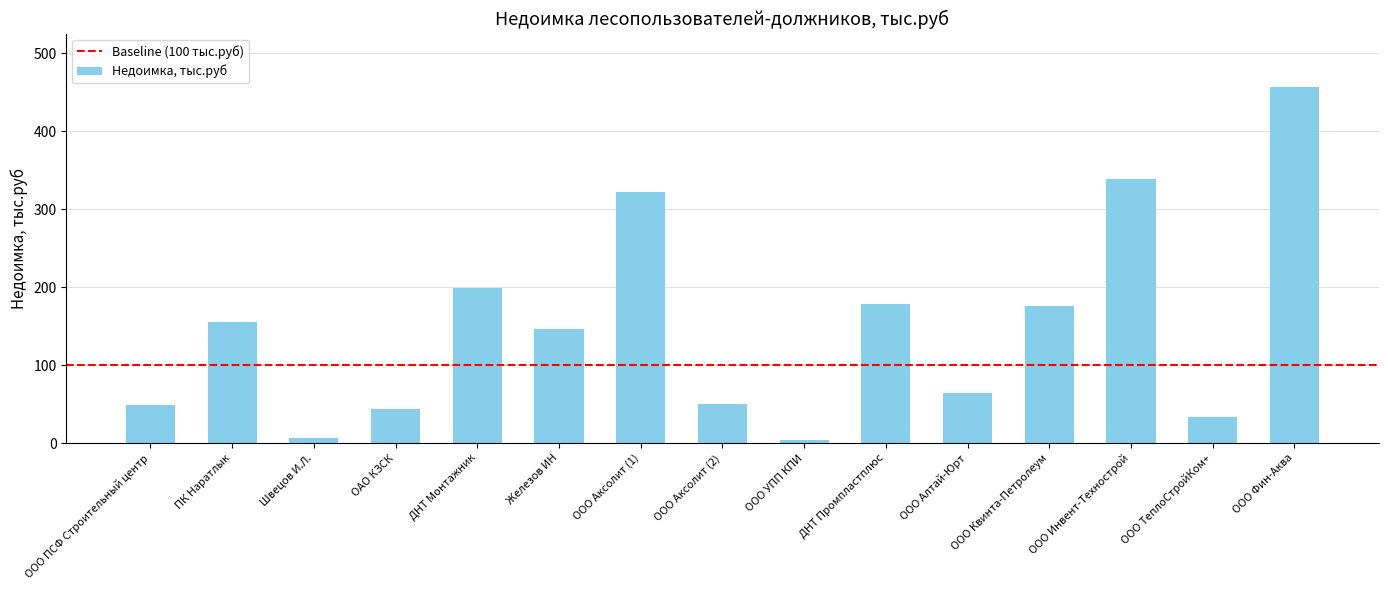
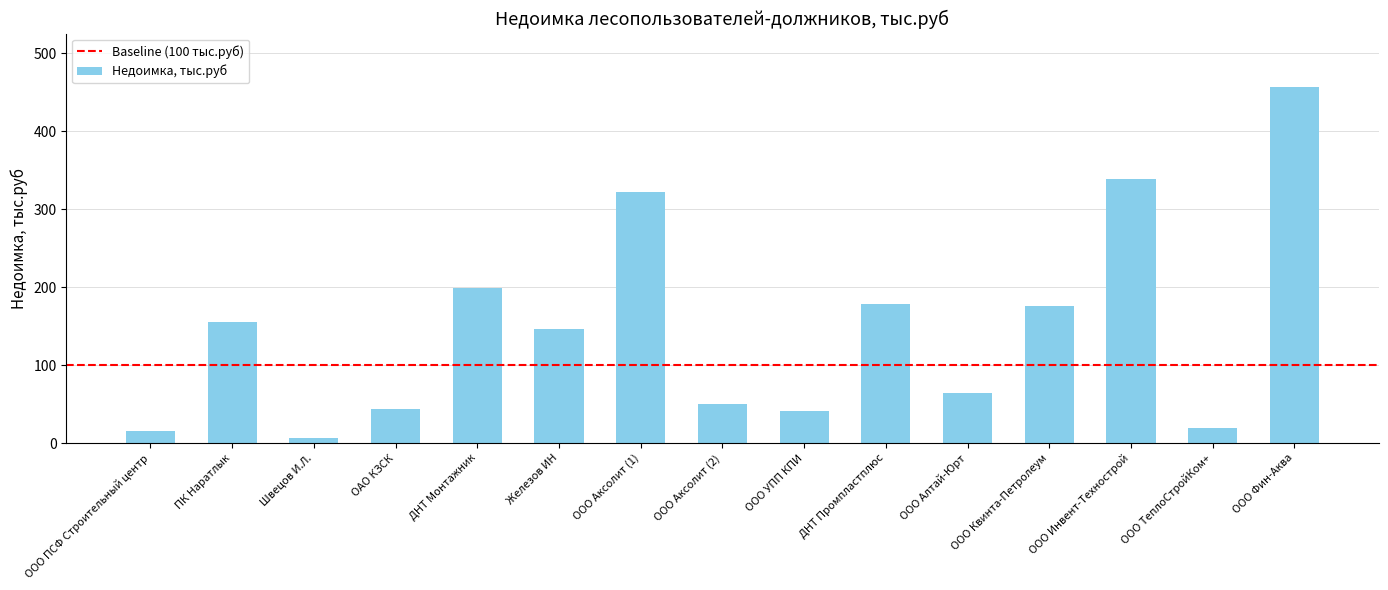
  {
-   "ООО ПСФ Строительный центр": 50,
+   "ООО ПСФ Строительный центр": 20,
    "ПК Наратлык": 160,
    "Швецов И.Л.": 10,
    "ОАО КЗСК": 40,
    "ДНТ Монтажник": 200,
    "Железов ИН": 150,
    "ООО Аксолит (1)": 320,
    "ООО Аксолит (2)": 50,
-   "ООО УПП КПИ": 0,
+   "ООО УПП КПИ": 40,
    "ДНТ Промпластплюс": 180,
    "ООО Алтай-Юрт": 60,
    "ООО Квинта-Петролеум": 180,
    "ООО Инвент-Технострой": 340,
-   "ООО ТеплоСтройКом+": 30,
+   "ООО ТеплоСтройКом+": 20,
    "ООО Фин-Аква": 460
  }
